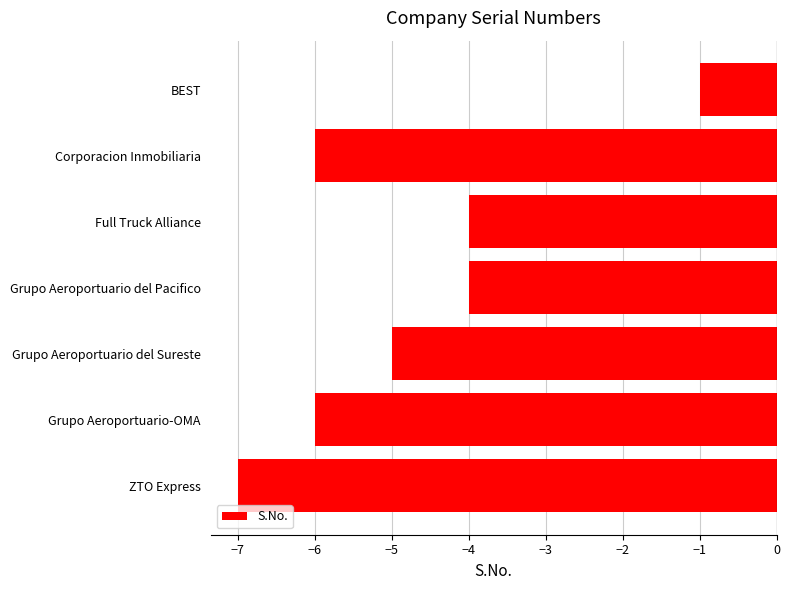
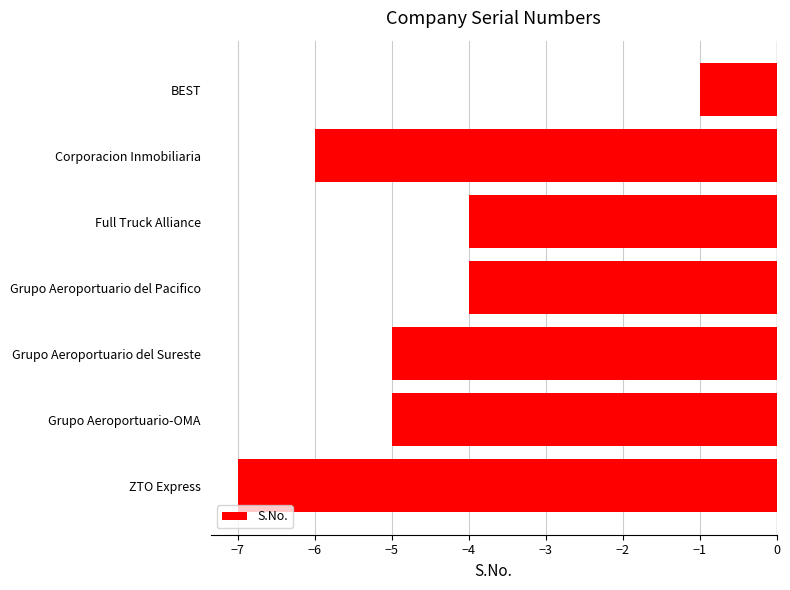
  {
    "BEST": -1.0,
    "Corporacion Inmobiliaria": -6.0,
    "Full Truck Alliance": -4.0,
    "Grupo Aeroportuario del Pacifico": -4.0,
    "Grupo Aeroportuario del Sureste": -5.0,
-   "Grupo Aeroportuario-OMA": -6.0,
+   "Grupo Aeroportuario-OMA": -5.0,
    "ZTO Express": -7.0
  }
